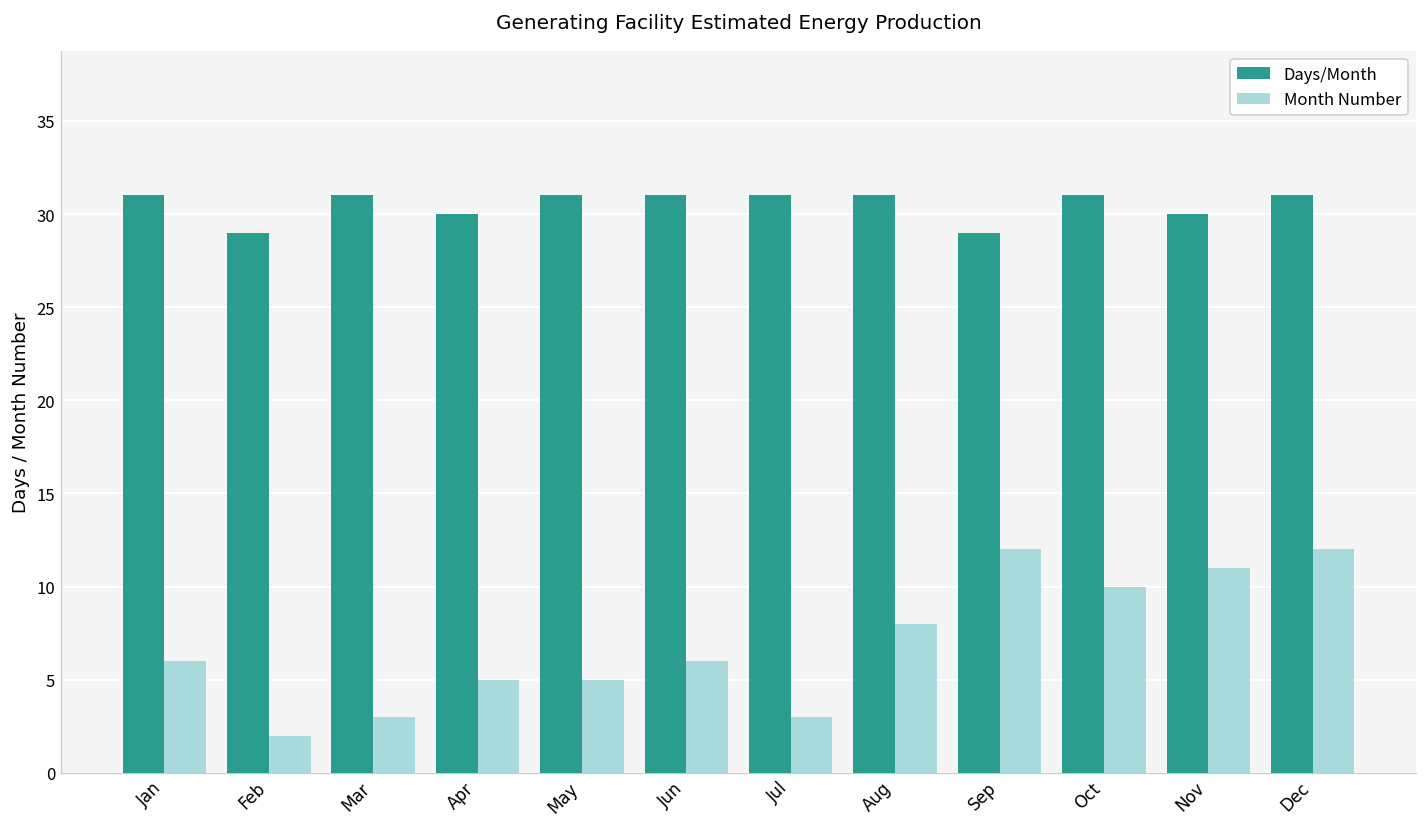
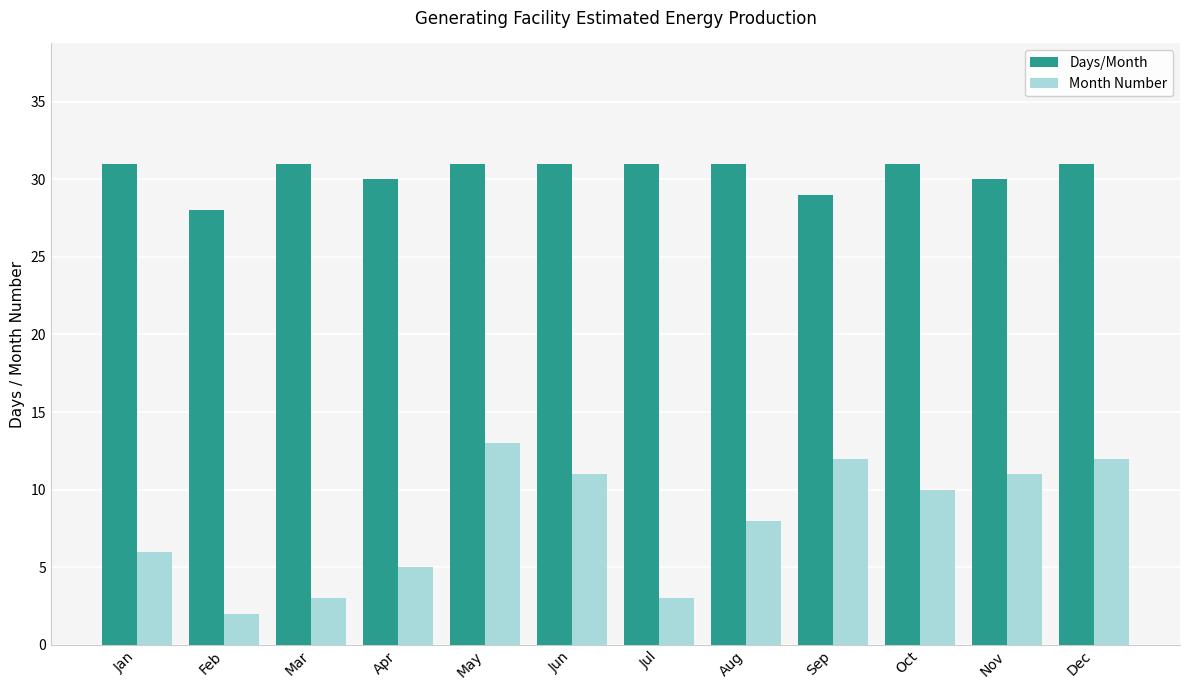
  {
    "Days/Month": {
      "Jan": 31,
-     "Feb": 29,
+     "Feb": 28,
      "Mar": 31,
      "Apr": 30,
      "May": 31,
      "Jun": 31,
      "Jul": 31,
      "Aug": 31,
      "Sep": 29,
      "Oct": 31,
      "Nov": 30,
      "Dec": 31
    },
    "Month Number": {
      "Jan": 6,
      "Feb": 2,
      "Mar": 3,
      "Apr": 5,
-     "May": 5,
-     "Jun": 6,
+     "May": 13,
+     "Jun": 11,
      "Jul": 3,
      "Aug": 8,
      "Sep": 12,
      "Oct": 10,
      "Nov": 11,
      "Dec": 12
    }
  }
